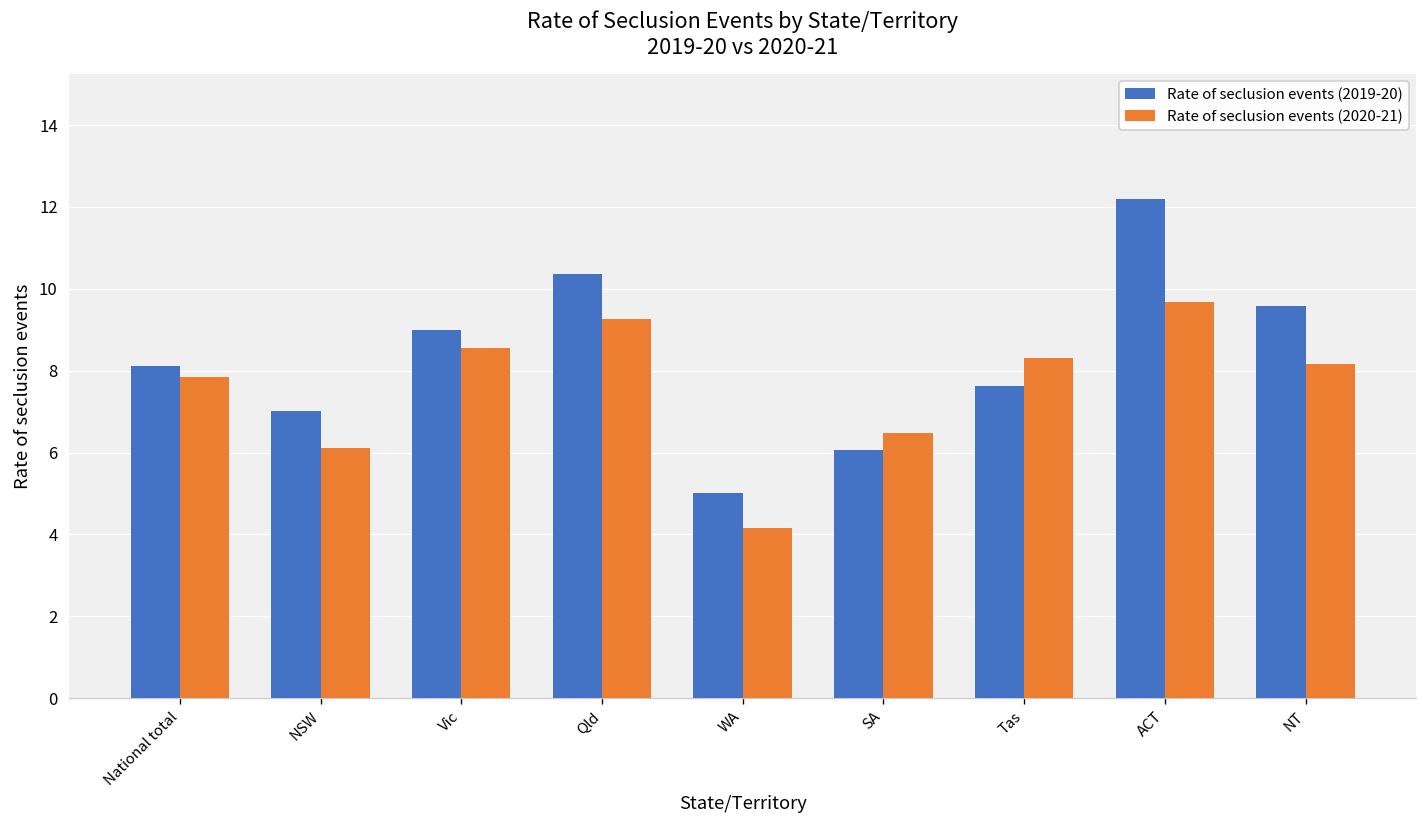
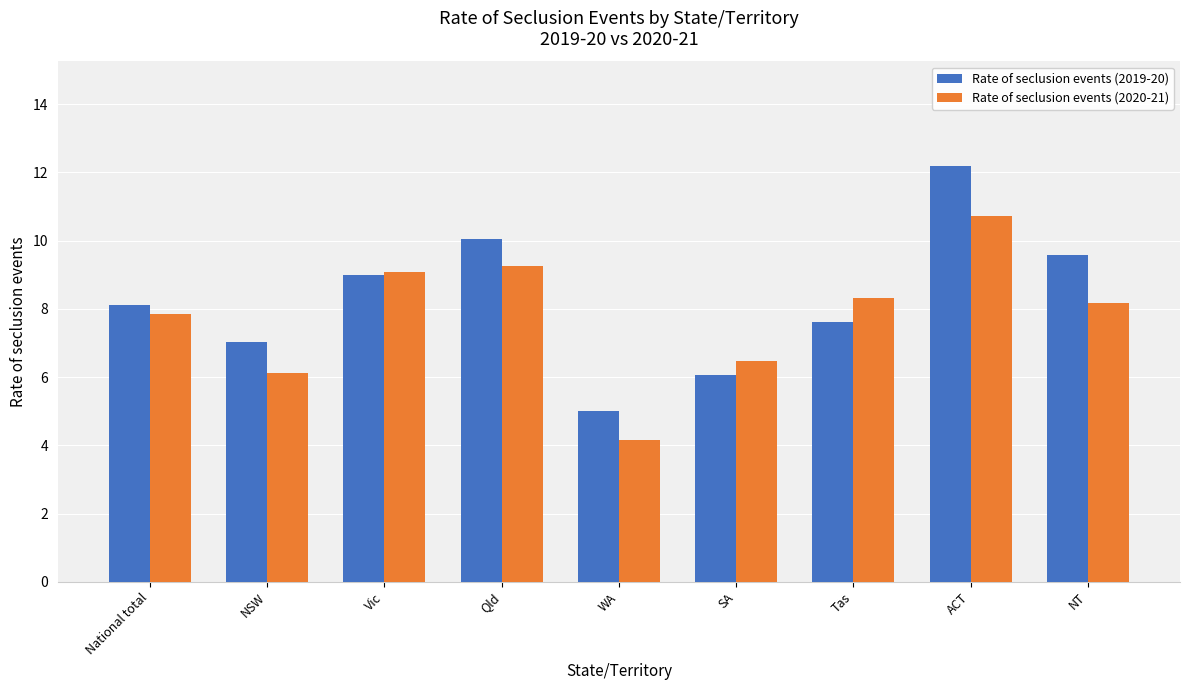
  {
    "Rate of seclusion events (2019-20)": {
      "National total": 8.1,
      "NSW": 7.0,
      "Vic": 9.0,
-     "Qld": 10.4,
+     "Qld": 10.1,
      "WA": 5.0,
      "SA": 6.1,
      "Tas": 7.6,
      "ACT": 12.2,
      "NT": 9.6
    },
    "Rate of seclusion events (2020-21)": {
      "National total": 7.8,
      "NSW": 6.1,
-     "Vic": 8.6,
+     "Vic": 9.1,
      "Qld": 9.3,
      "WA": 4.2,
      "SA": 6.5,
      "Tas": 8.3,
-     "ACT": 9.7,
+     "ACT": 10.7,
      "NT": 8.2
    }
  }
